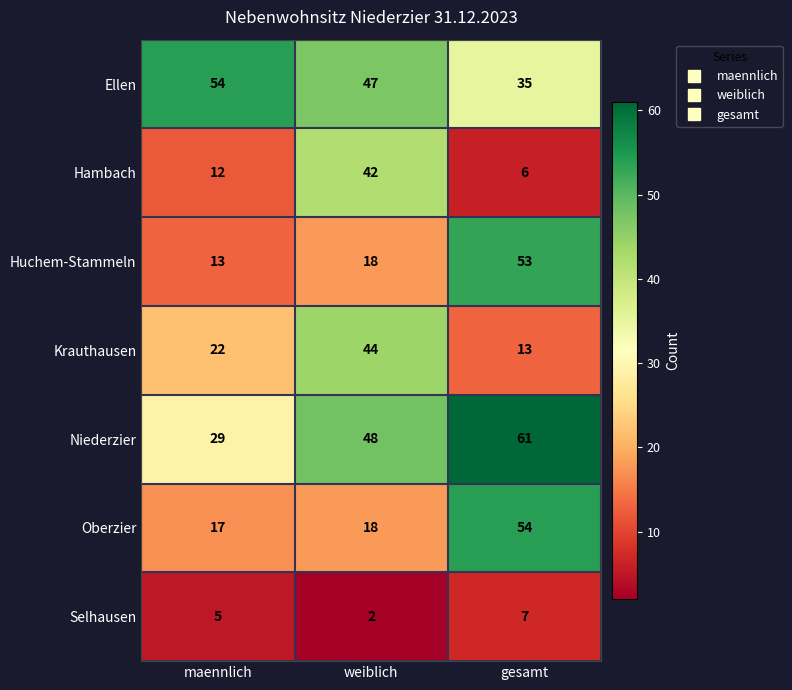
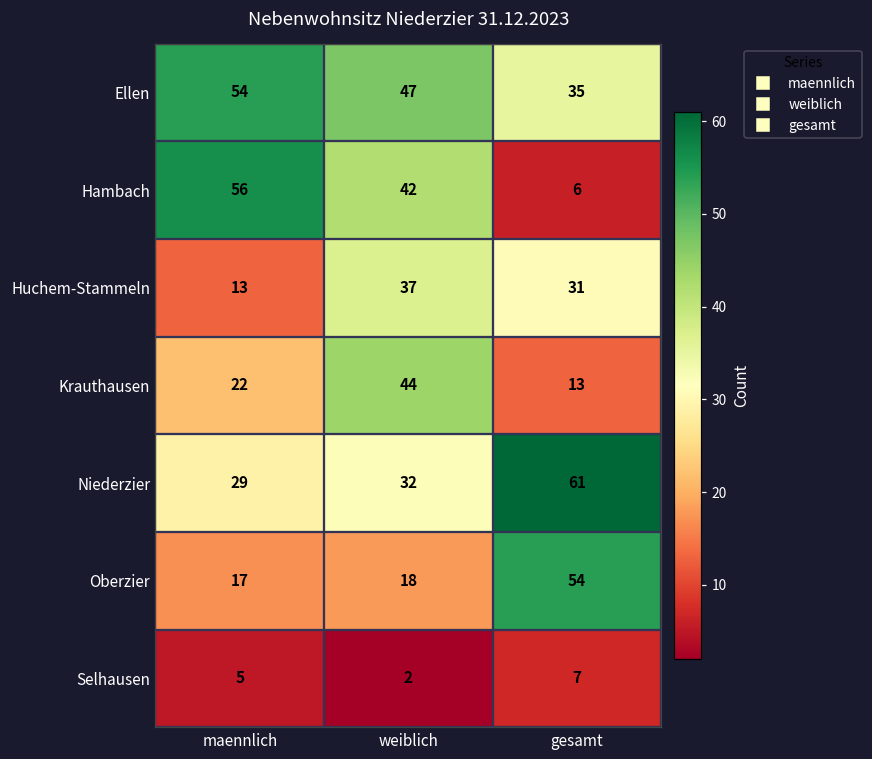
  {
    "Ellen": {
      "maennlich": 54,
      "weiblich": 47,
      "gesamt": 35
    },
    "Hambach": {
-     "maennlich": 12,
+     "maennlich": 56,
      "weiblich": 42,
      "gesamt": 6
    },
    "Huchem-Stammeln": {
      "maennlich": 13,
-     "weiblich": 18,
-     "gesamt": 53
+     "weiblich": 37,
+     "gesamt": 31
    },
    "Krauthausen": {
      "maennlich": 22,
      "weiblich": 44,
      "gesamt": 13
    },
    "Niederzier": {
      "maennlich": 29,
-     "weiblich": 48,
+     "weiblich": 32,
      "gesamt": 61
    },
    "Oberzier": {
      "maennlich": 17,
      "weiblich": 18,
      "gesamt": 54
    },
    "Selhausen": {
      "maennlich": 5,
      "weiblich": 2,
      "gesamt": 7
    }
  }
